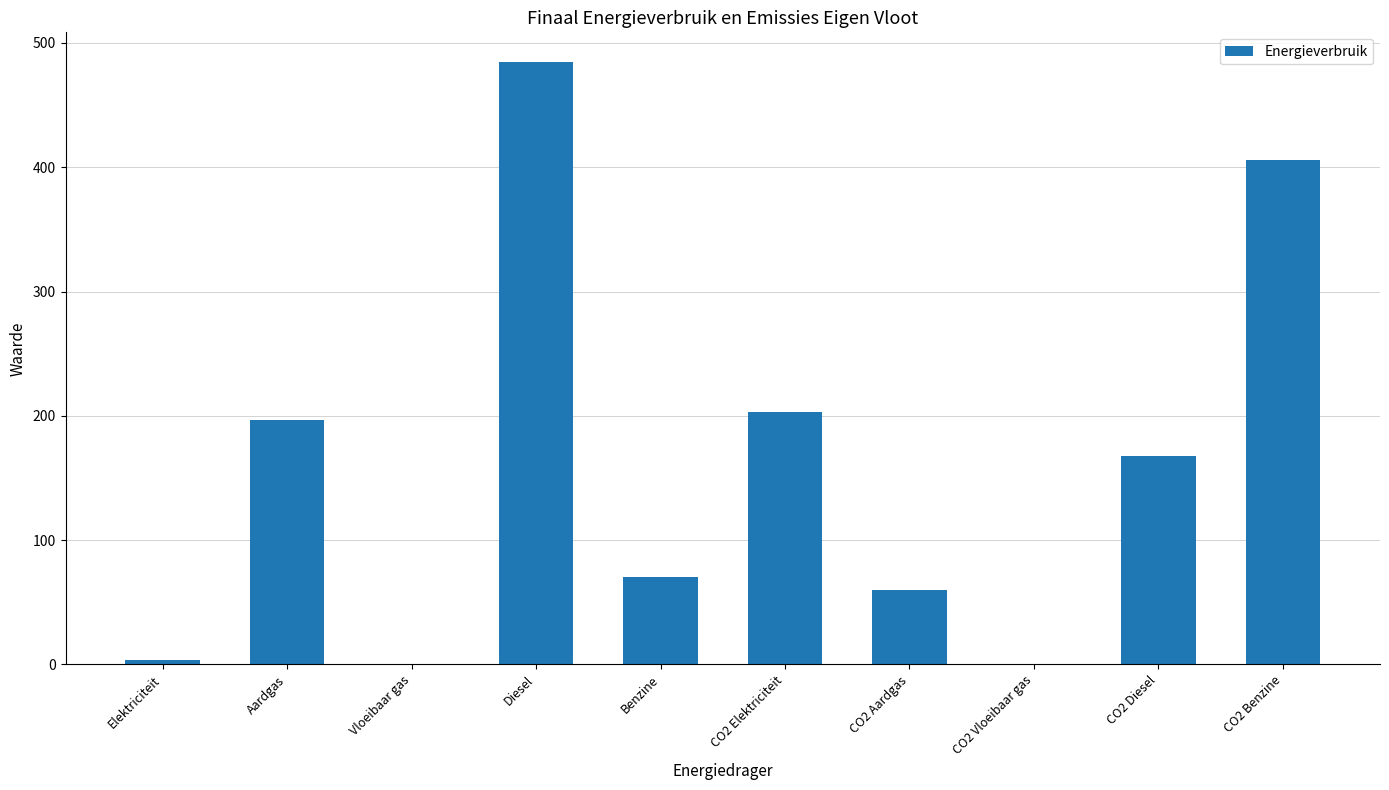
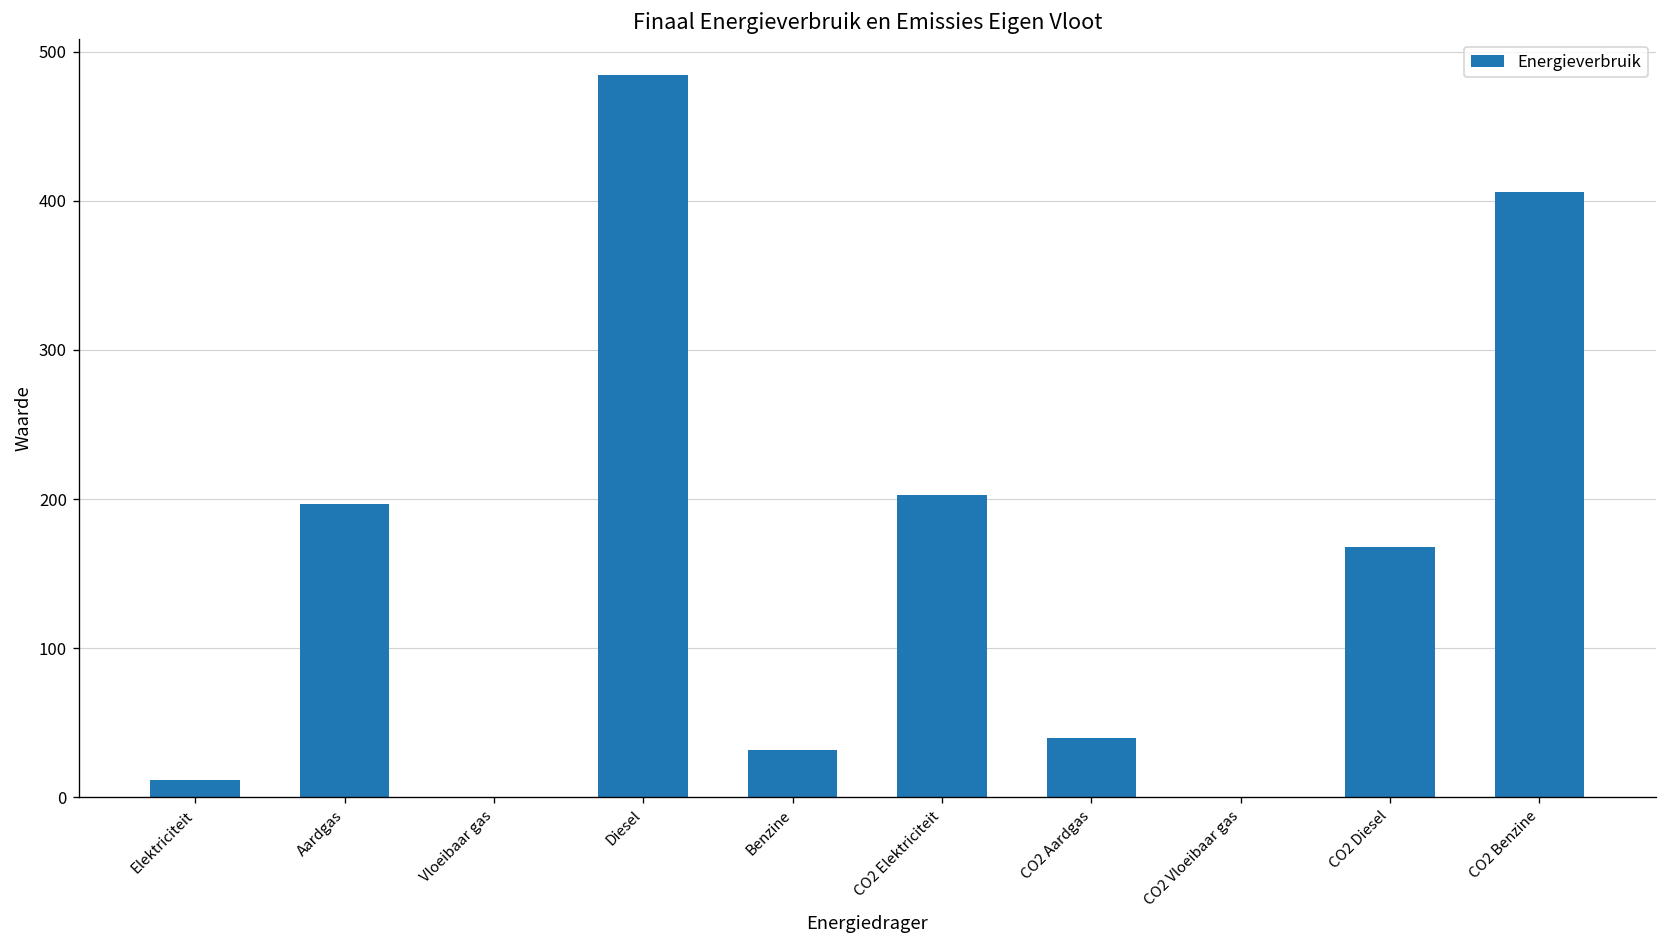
  {
-   "Elektriciteit": 4,
+   "Elektriciteit": 12,
    "Aardgas": 197,
    "Vloeibaar gas": 0,
    "Diesel": 484,
-   "Benzine": 70,
+   "Benzine": 32,
    "CO2 Elektriciteit": 203,
-   "CO2 Aardgas": 60,
+   "CO2 Aardgas": 40,
    "CO2 Vloeibaar gas": 0,
    "CO2 Diesel": 168,
    "CO2 Benzine": 406
  }
